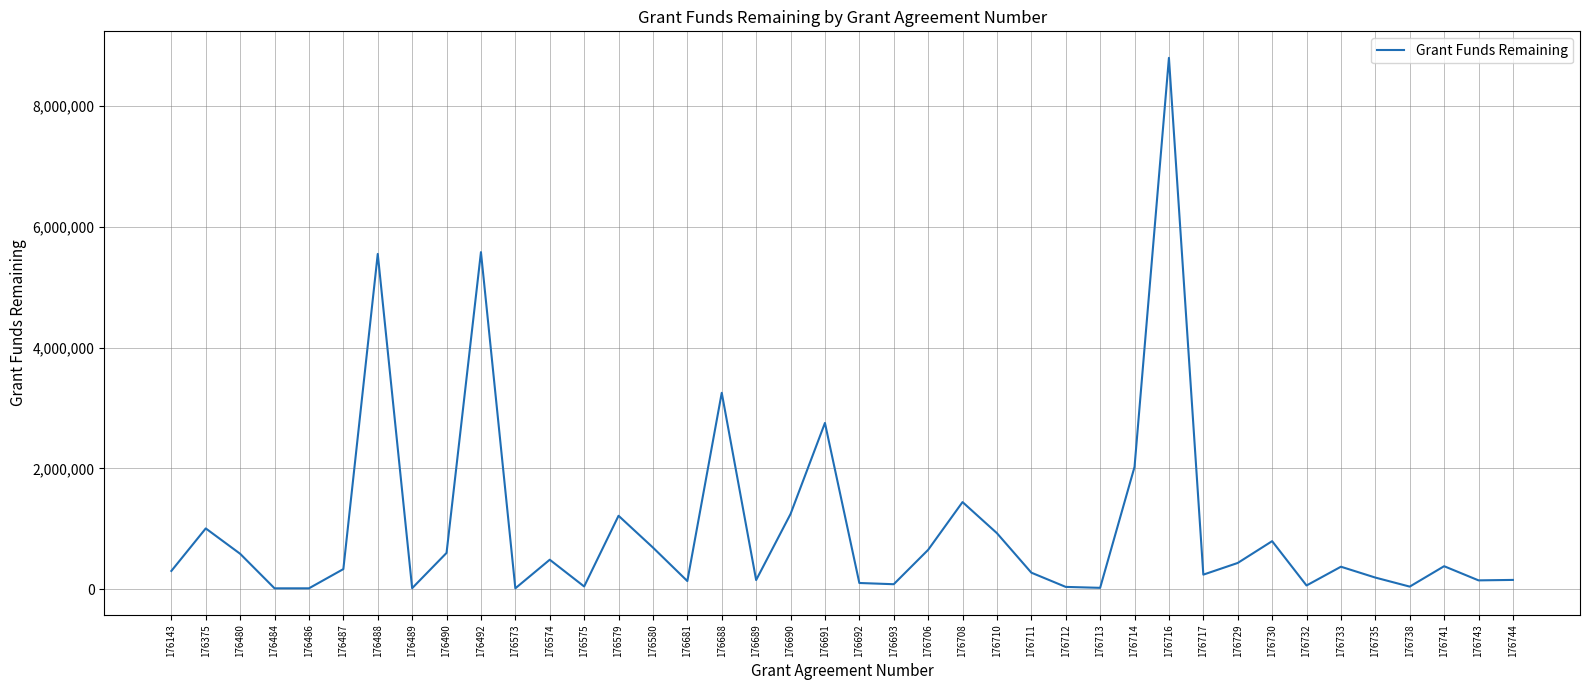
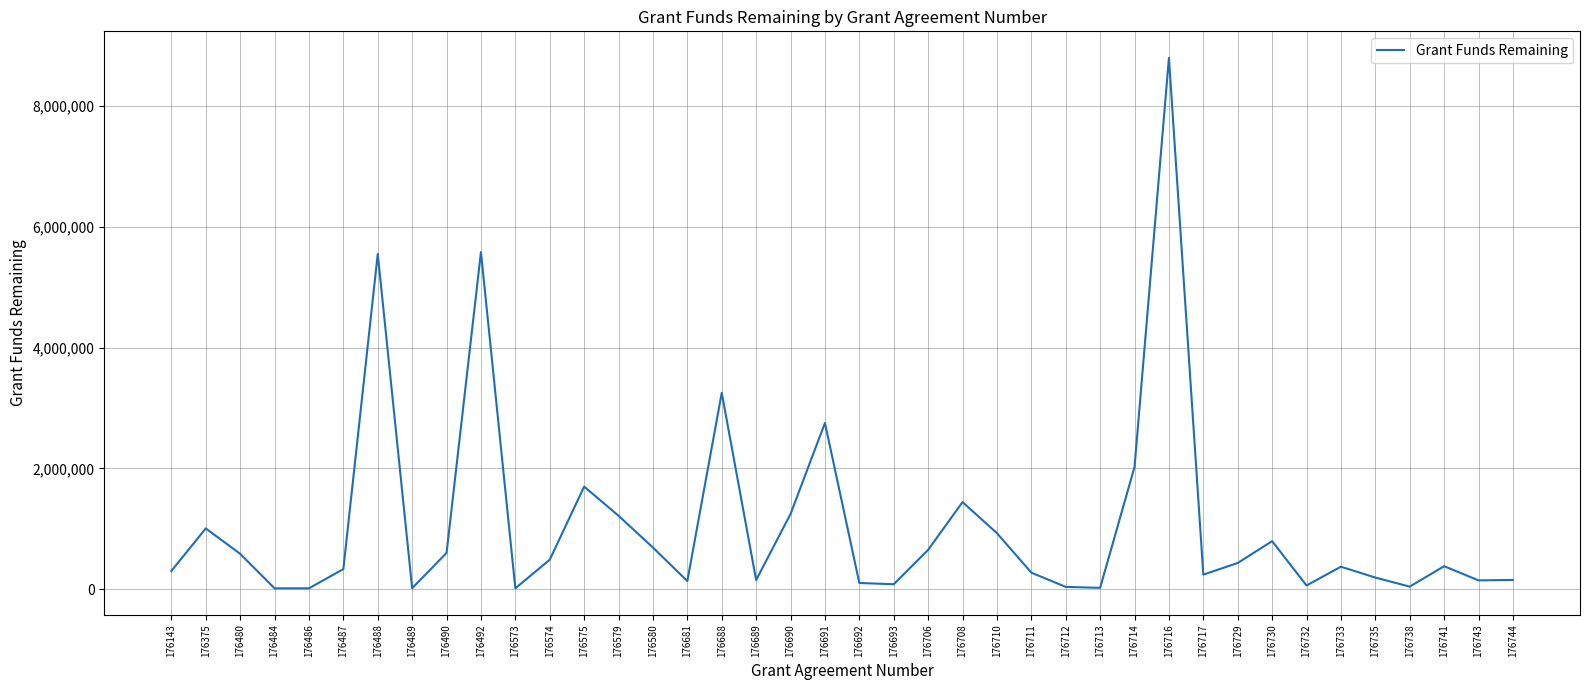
  {
    "176143": "300,000",
    "176375": "1,000,000",
    "176480": "600,000",
    "176484": "0",
    "176486": "0",
    "176487": "300,000",
    "176488": "5,600,000",
    "176489": "0",
    "176490": "600,000",
    "176492": "5,600,000",
    "176573": "0",
    "176574": "500,000",
-   "176575": "0",
+   "176575": "1,700,000",
    "176579": "1,200,000",
    "176580": "700,000",
    "176681": "100,000",
    "176688": "3,300,000",
    "176689": "100,000",
    "176690": "1,200,000",
    "176691": "2,800,000",
    "176692": "100,000",
    "176693": "100,000",
    "176706": "600,000",
    "176708": "1,400,000",
    "176710": "900,000",
    "176711": "300,000",
    "176712": "0",
    "176713": "0",
    "176714": "2,000,000",
    "176716": "8,800,000",
    "176717": "200,000",
    "176729": "400,000",
    "176730": "800,000",
    "176732": "100,000",
    "176733": "400,000",
    "176735": "200,000",
    "176738": "0",
    "176741": "400,000",
    "176743": "100,000",
    "176744": "200,000"
  }
